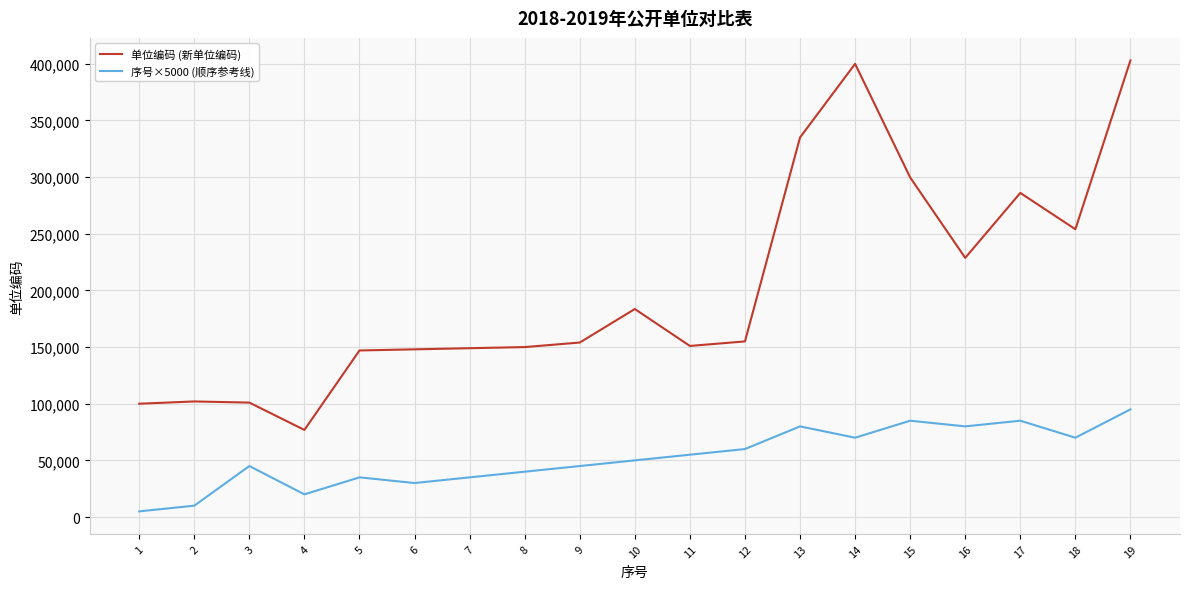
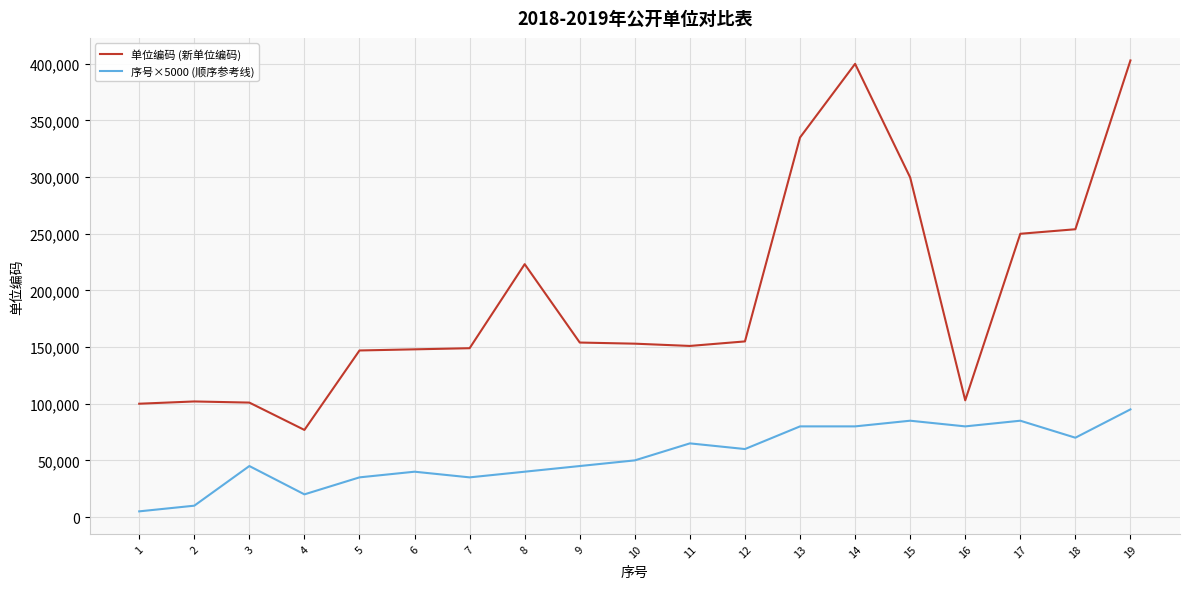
  {
    "单位编码 (新单位编码)": {
      "1": "100,000",
      "2": "102,000",
      "3": "101,000",
      "4": "77,000",
      "5": "147,000",
      "6": "148,000",
      "7": "149,000",
-     "8": "150,000",
+     "8": "223,000",
      "9": "154,000",
-     "10": "184,000",
+     "10": "153,000",
      "11": "151,000",
      "12": "155,000",
      "13": "335,000",
      "14": "400,000",
      "15": "300,000",
-     "16": "229,000",
-     "17": "286,000",
+     "16": "103,000",
+     "17": "250,000",
      "18": "254,000",
      "19": "403,000"
    },
    "序号×5000 (顺序参考线)": {
      "1": "5,000",
      "2": "10,000",
      "3": "45,000",
      "4": "20,000",
      "5": "35,000",
-     "6": "30,000",
+     "6": "40,000",
      "7": "35,000",
      "8": "40,000",
      "9": "45,000",
      "10": "50,000",
-     "11": "55,000",
+     "11": "65,000",
      "12": "60,000",
      "13": "80,000",
-     "14": "70,000",
+     "14": "80,000",
      "15": "85,000",
      "16": "80,000",
      "17": "85,000",
      "18": "70,000",
      "19": "95,000"
    }
  }
